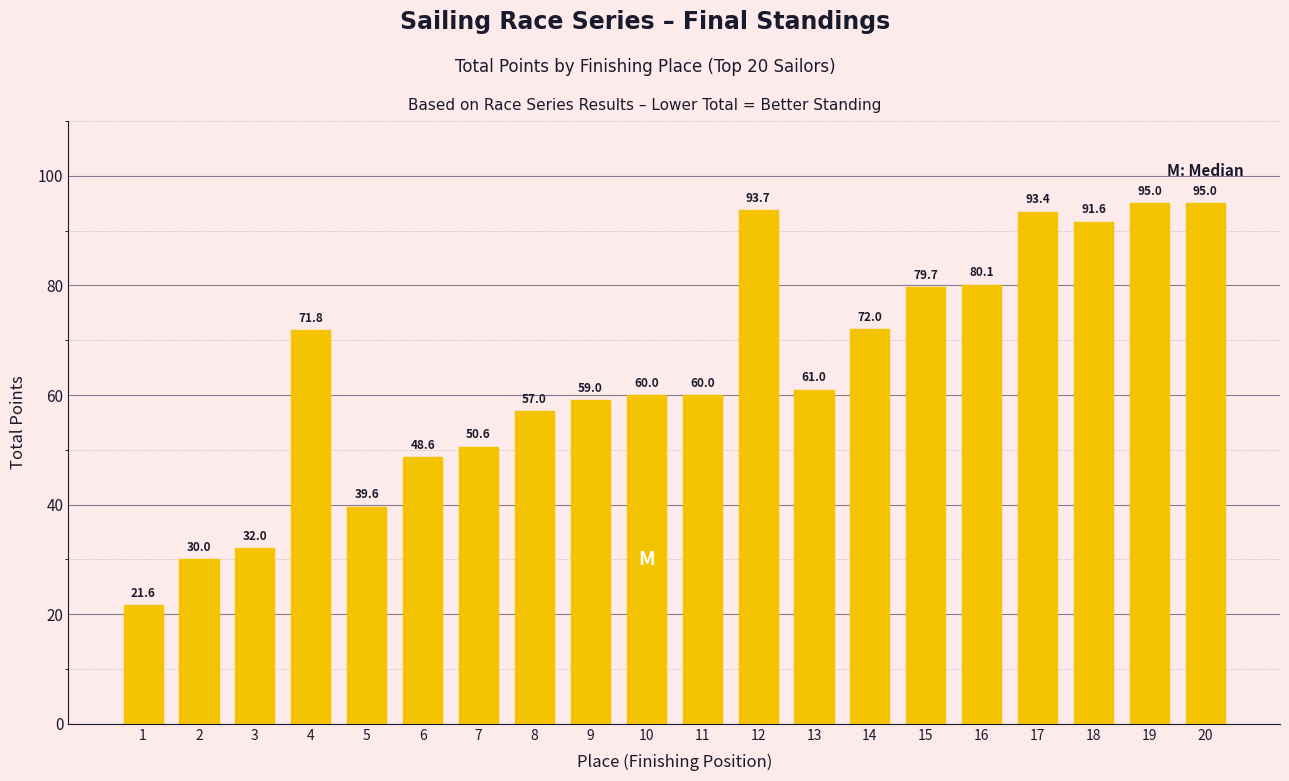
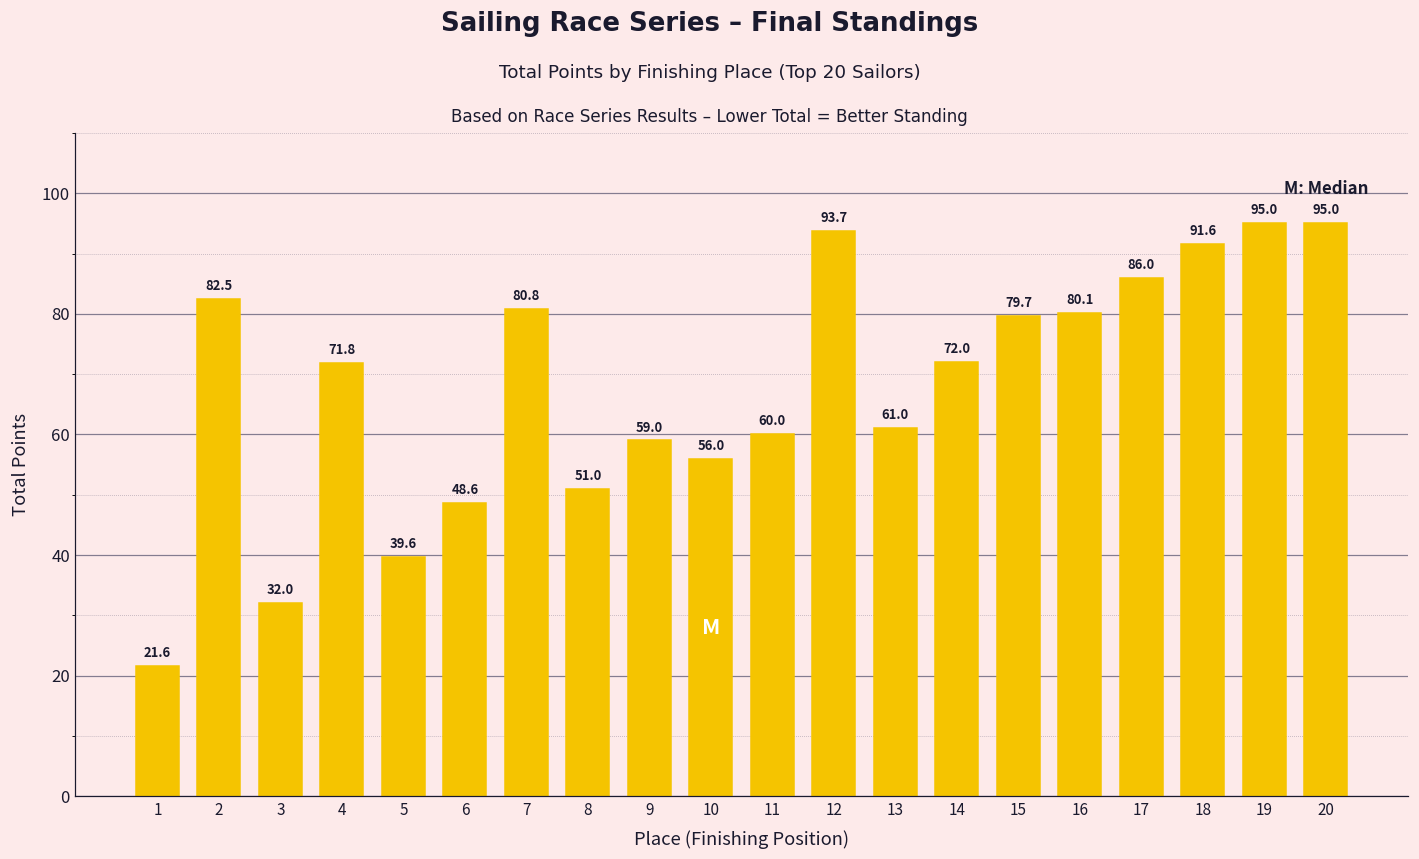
  {
    "1": 21.6,
-   "2": 30.0,
+   "2": 82.5,
    "3": 32.0,
    "4": 71.8,
    "5": 39.6,
    "6": 48.6,
-   "7": 50.6,
-   "8": 57.0,
+   "7": 80.8,
+   "8": 51.0,
    "9": 59.0,
-   "10": 60.0,
+   "10": 56.0,
    "11": 60.0,
    "12": 93.7,
    "13": 61.0,
    "14": 72.0,
    "15": 79.7,
    "16": 80.1,
-   "17": 93.4,
+   "17": 86.0,
    "18": 91.6,
    "19": 95.0,
    "20": 95.0
  }
